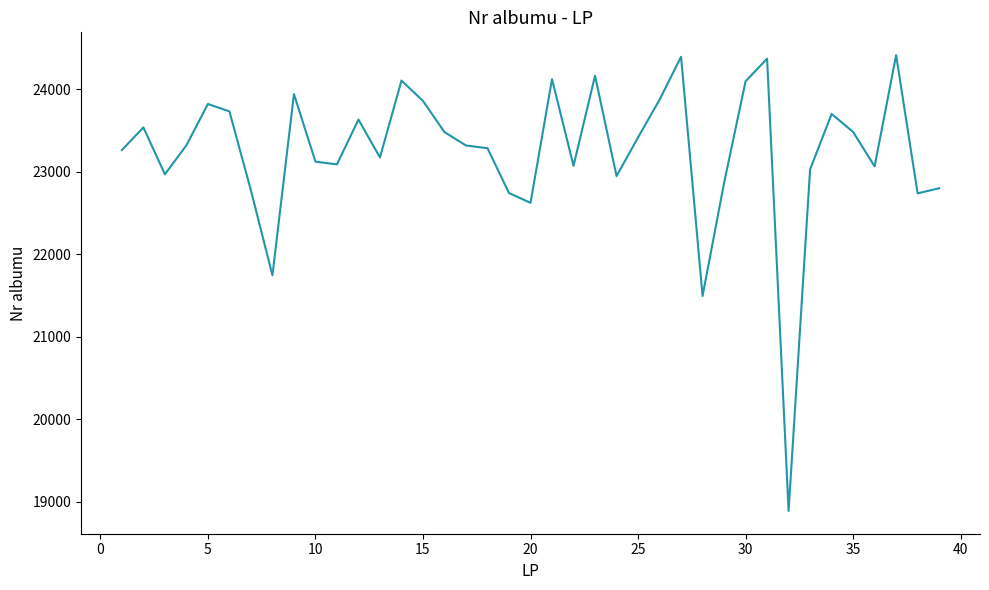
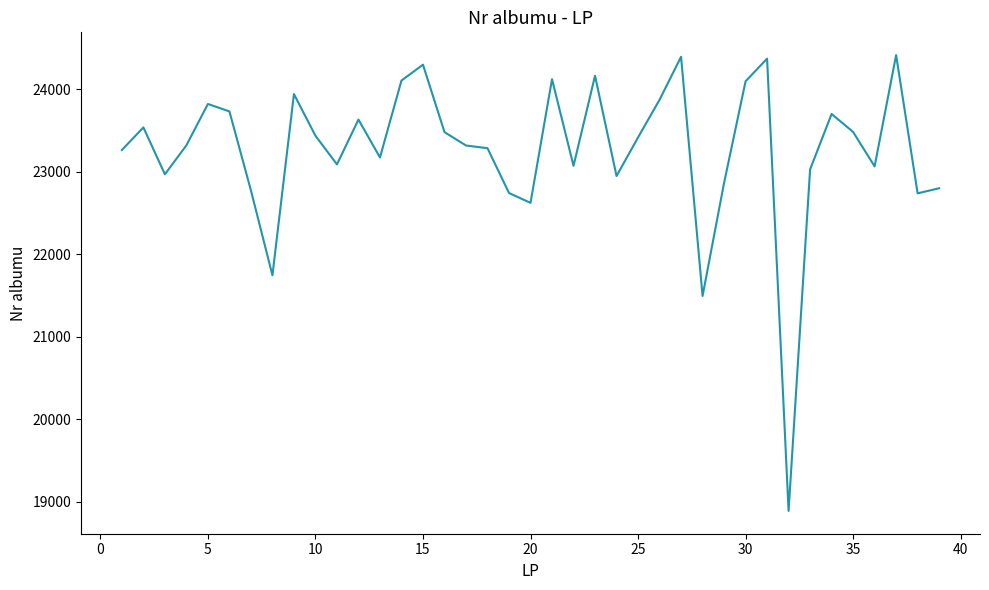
  {
    "5": 23800,
-   "10": 23100,
-   "15": 23900,
+   "10": 23400,
+   "15": 24300,
    "20": 22600,
    "25": 23400,
    "30": 24100,
    "35": 23500
  }
